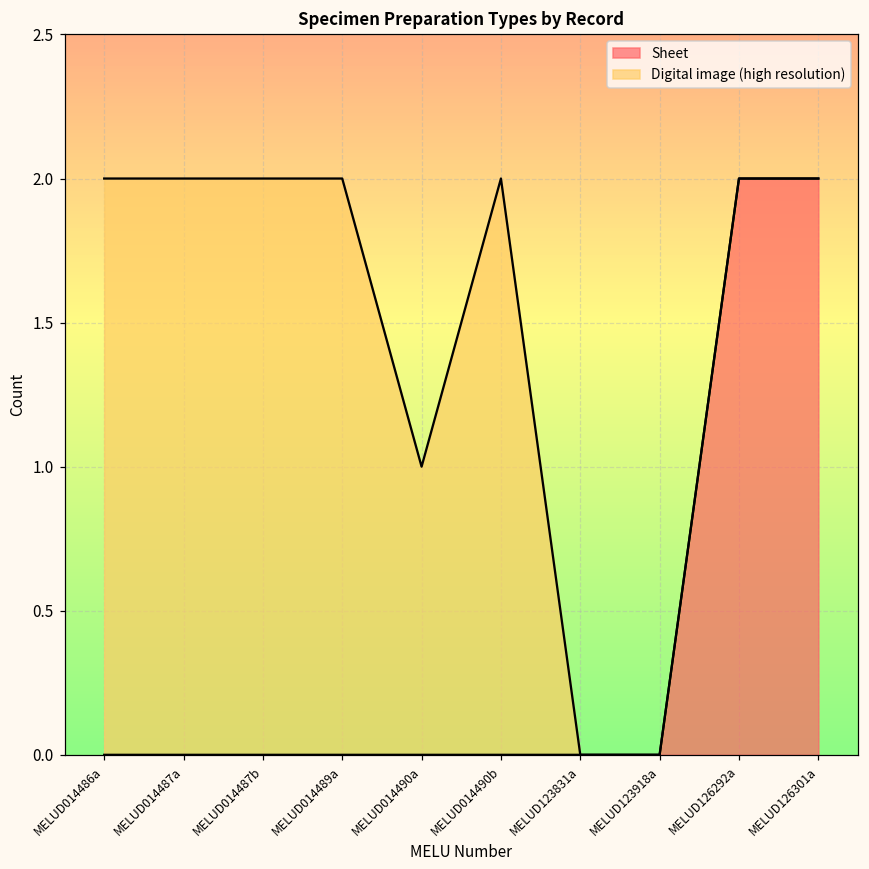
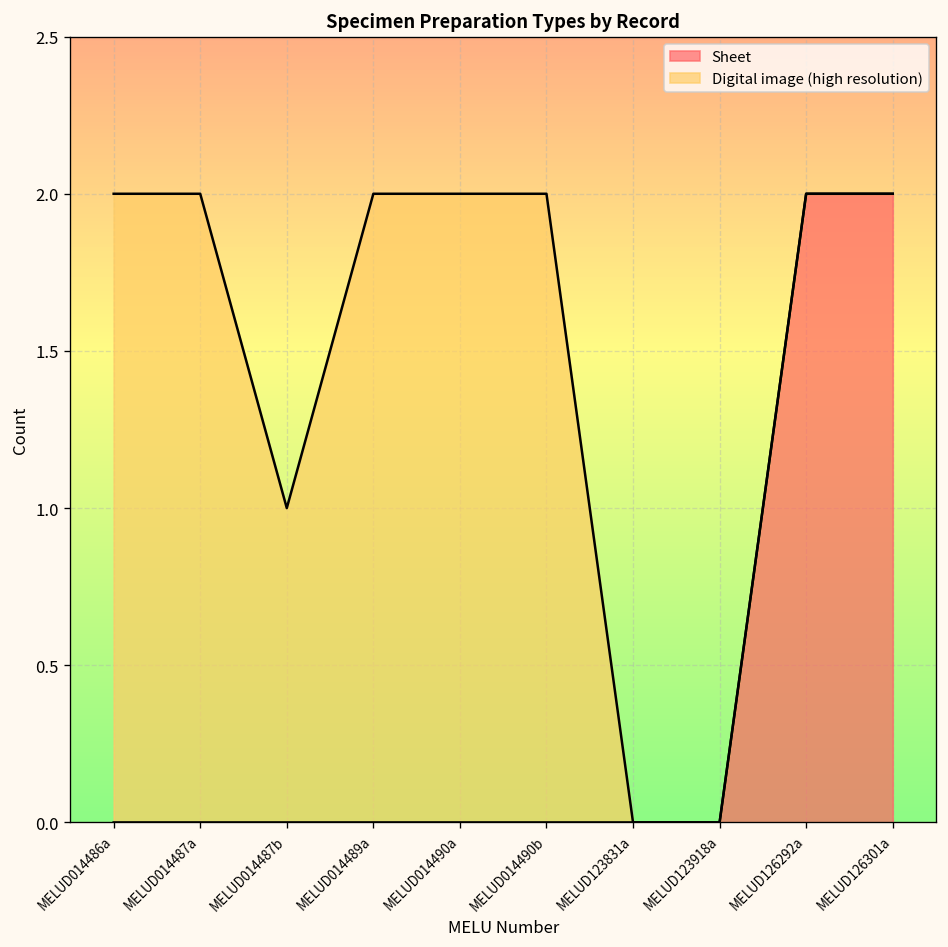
  {
    "Sheet": {
      "MELUD014486a": 0,
      "MELUD014487a": 0,
      "MELUD014487b": 0,
      "MELUD014489a": 0,
      "MELUD014490a": 0,
      "MELUD014490b": 0
    },
    "Digital image (high resolution)": {
      "MELUD014486a": 2,
      "MELUD014487a": 2,
-     "MELUD014487b": 2,
+     "MELUD014487b": 1,
      "MELUD014489a": 2,
-     "MELUD014490a": 1,
+     "MELUD014490a": 2,
      "MELUD014490b": 2
    }
  }
